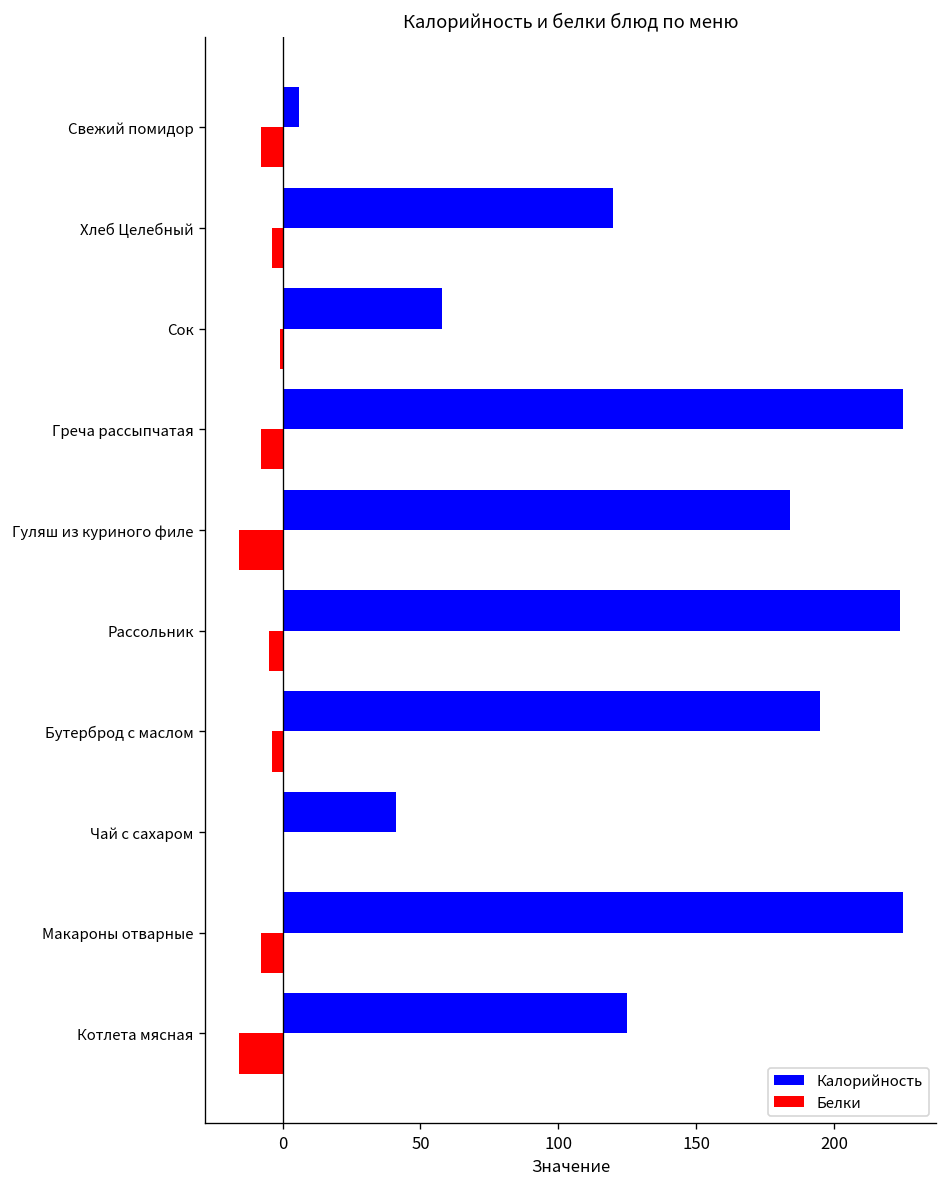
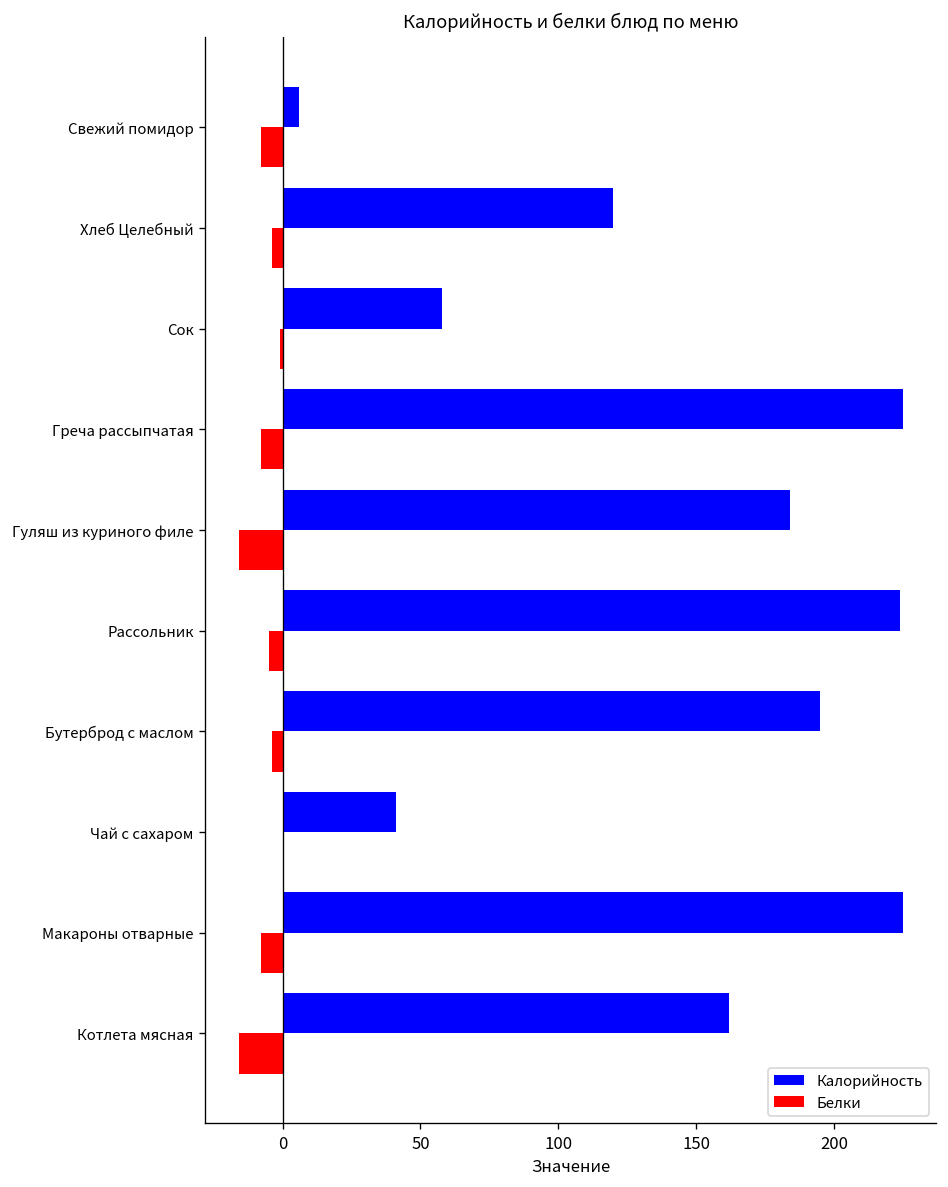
  {
    "Калорийность": {
      "Свежий помидор": 6,
      "Хлеб Целебный": 120,
      "Сок": 58,
      "Греча рассыпчатая": 225,
      "Гуляш из куриного филе": 184,
      "Рассольник": 224,
      "Бутерброд с маслом": 195,
      "Чай с сахаром": 41,
      "Макароны отварные": 225,
-     "Котлета мясная": 125
+     "Котлета мясная": 162
    },
    "Белки": {
      "Свежий помидор": -8,
      "Хлеб Целебный": -4,
      "Греча рассыпчатая": -8,
      "Гуляш из куриного филе": -16,
      "Рассольник": -5,
      "Бутерброд с маслом": -4,
      "Чай с сахаром": 0,
      "Макароны отварные": -8,
      "Котлета мясная": -16
    }
  }
